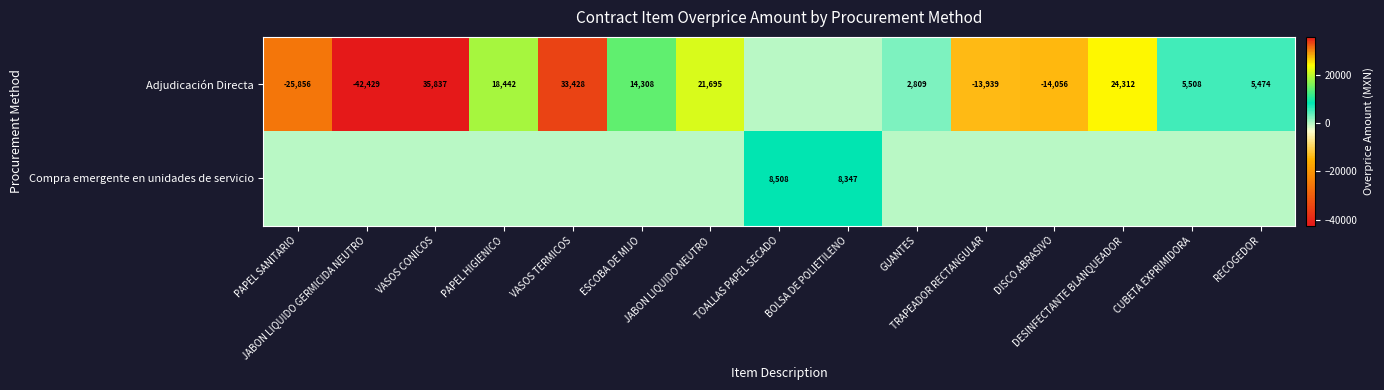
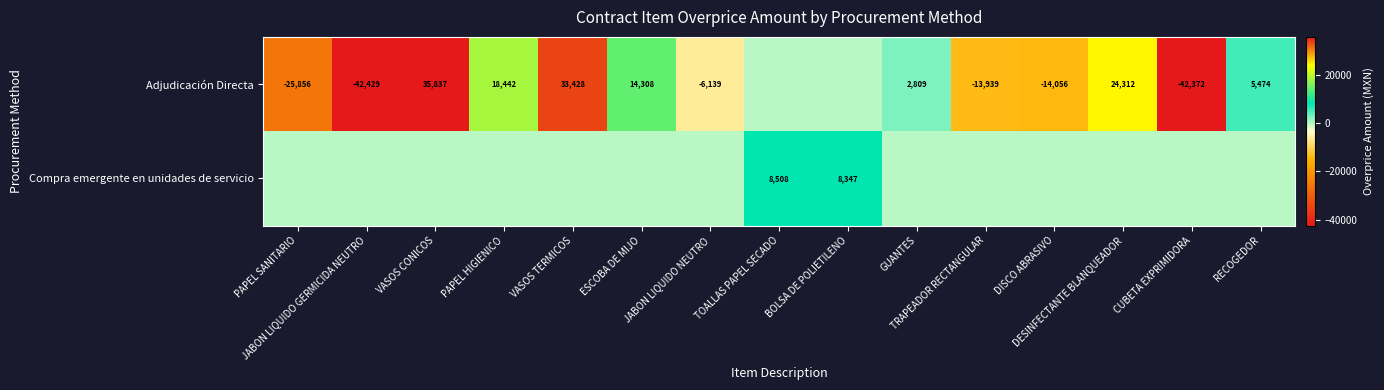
  {
    "Adjudicación Directa": {
      "PAPEL SANITARIO": "-25,856",
      "JABON LIQUIDO GERMICIDA NEUTRO": "-42,429",
      "VASOS CONICOS": "35,837",
      "PAPEL HIGIENICO": "18,442",
      "VASOS TERMICOS": "33,428",
      "ESCOBA DE MIJO": "14,308",
-     "JABON LIQUIDO NEUTRO": "21,695",
+     "JABON LIQUIDO NEUTRO": "-6,139",
      "GUANTES": "2,809",
      "TRAPEADOR RECTANGULAR": "-13,939",
      "DISCO ABRASIVO": "-14,056",
      "DESINFECTANTE BLANQUEADOR": "24,312",
-     "CUBETA EXPRIMIDORA": "5,508",
+     "CUBETA EXPRIMIDORA": "-42,372",
      "RECOGEDOR": "5,474"
    },
    "Compra emergente en unidades de servicio": {
      "TOALLAS PAPEL SECADO": "8,508",
      "BOLSA DE POLIETILENO": "8,347"
    }
  }
